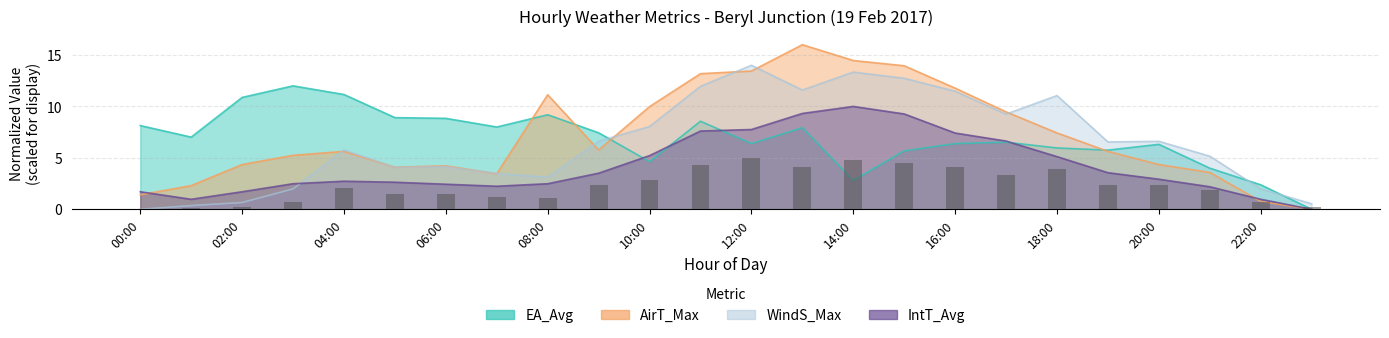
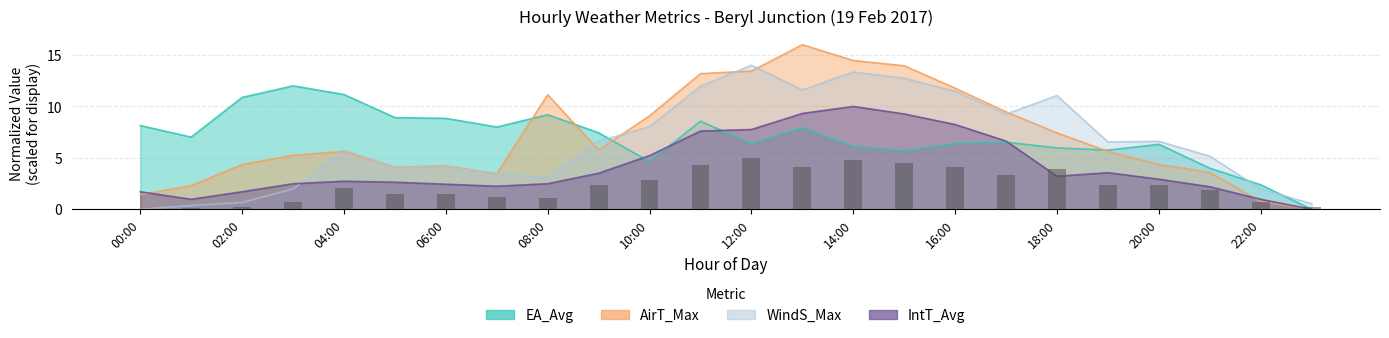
  {
    "EA_Avg": {
      "00:00": 8.1,
      "02:00": 10.9,
      "04:00": 11.2,
      "06:00": 8.8,
      "08:00": 9.2,
      "10:00": 4.6,
      "12:00": 6.4,
-     "14:00": 2.8,
+     "14:00": 6.1,
      "16:00": 6.4,
      "18:00": 6.0,
      "20:00": 6.3,
      "22:00": 2.4
    },
    "AirT_Max": {
      "00:00": 1.4,
      "02:00": 4.4,
      "08:00": 11.1,
-     "10:00": 10.0,
+     "10:00": 9.1,
      "12:00": 13.4,
      "14:00": 14.5,
      "16:00": 11.8,
      "18:00": 7.4,
      "20:00": 4.4
    },
    "WindS_Max": {
      "00:00": 0.0,
      "02:00": 0.7,
      "08:00": 3.1,
      "10:00": 8.1,
      "12:00": 14.0,
      "14:00": 13.3,
      "16:00": 11.5,
      "18:00": 11.1,
      "20:00": 6.6,
      "22:00": 2.0
    },
    "IntT_Avg": {
      "00:00": 1.7,
      "02:00": 1.7,
      "04:00": 2.7,
      "06:00": 2.4,
      "08:00": 2.5,
      "10:00": 5.2,
      "12:00": 7.8,
      "14:00": 10.0,
-     "16:00": 7.4,
-     "18:00": 5.1,
+     "16:00": 8.2,
+     "18:00": 3.2,
      "20:00": 2.9
    }
  }
